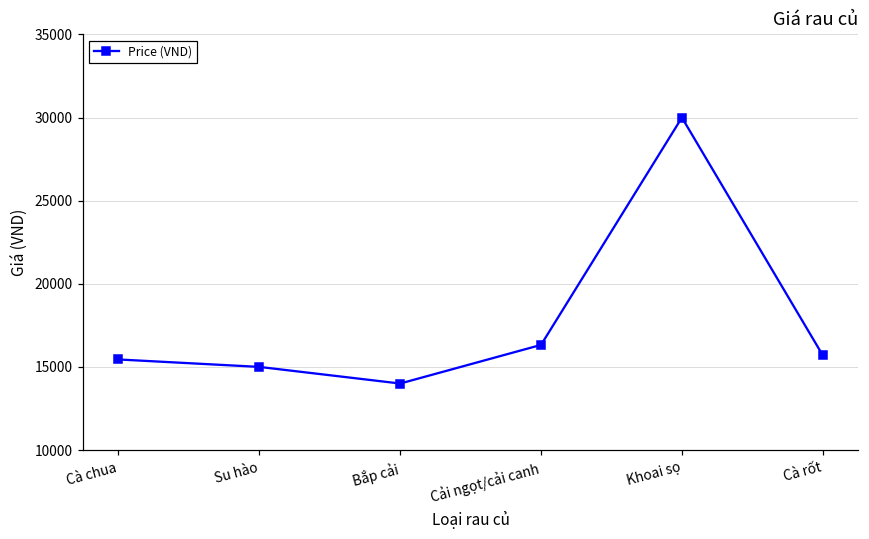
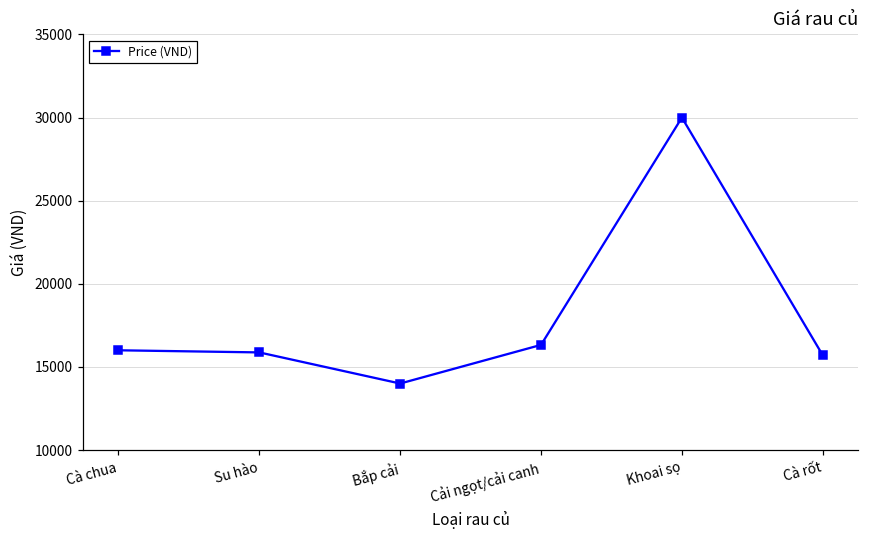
  {
-   "Cà chua": 15400,
-   "Su hào": 15000,
+   "Cà chua": 16000,
+   "Su hào": 15900,
    "Bắp cải": 14000,
    "Cải ngọt/cải canh": 16300,
    "Khoai sọ": 30000,
    "Cà rốt": 15700
  }
